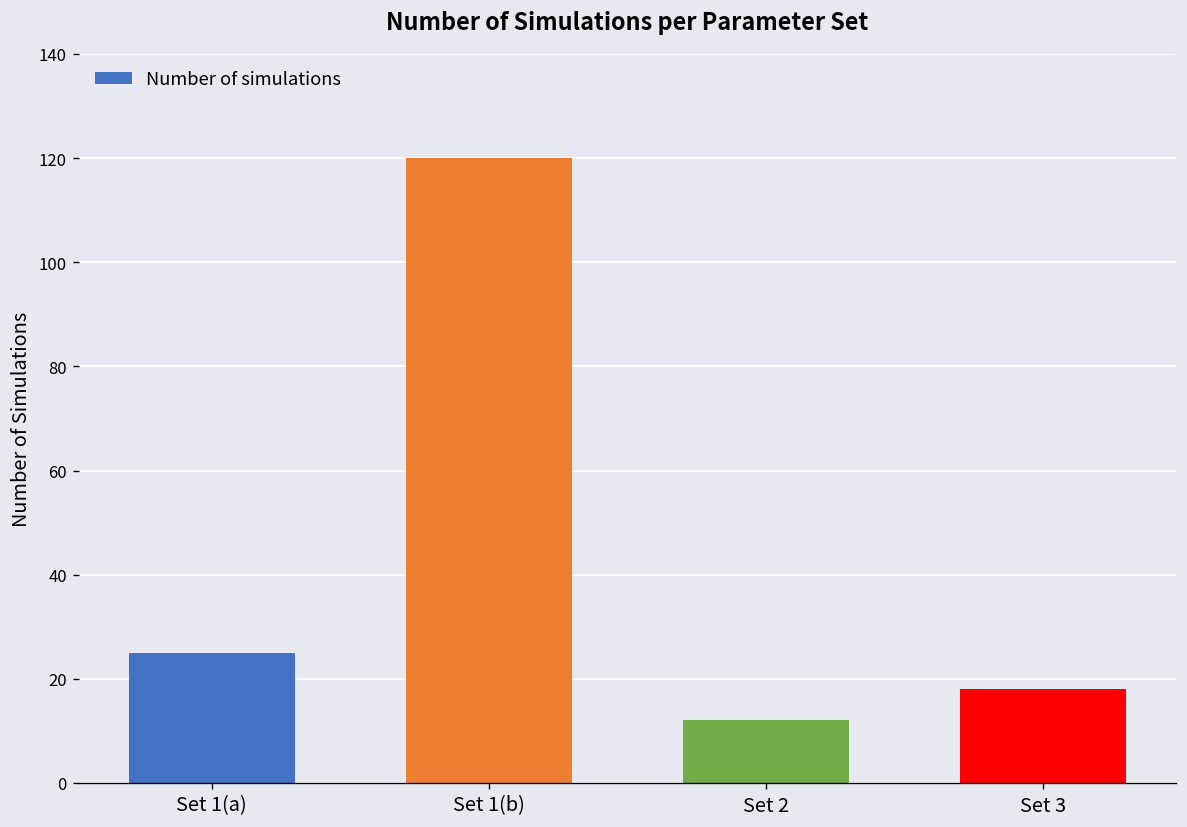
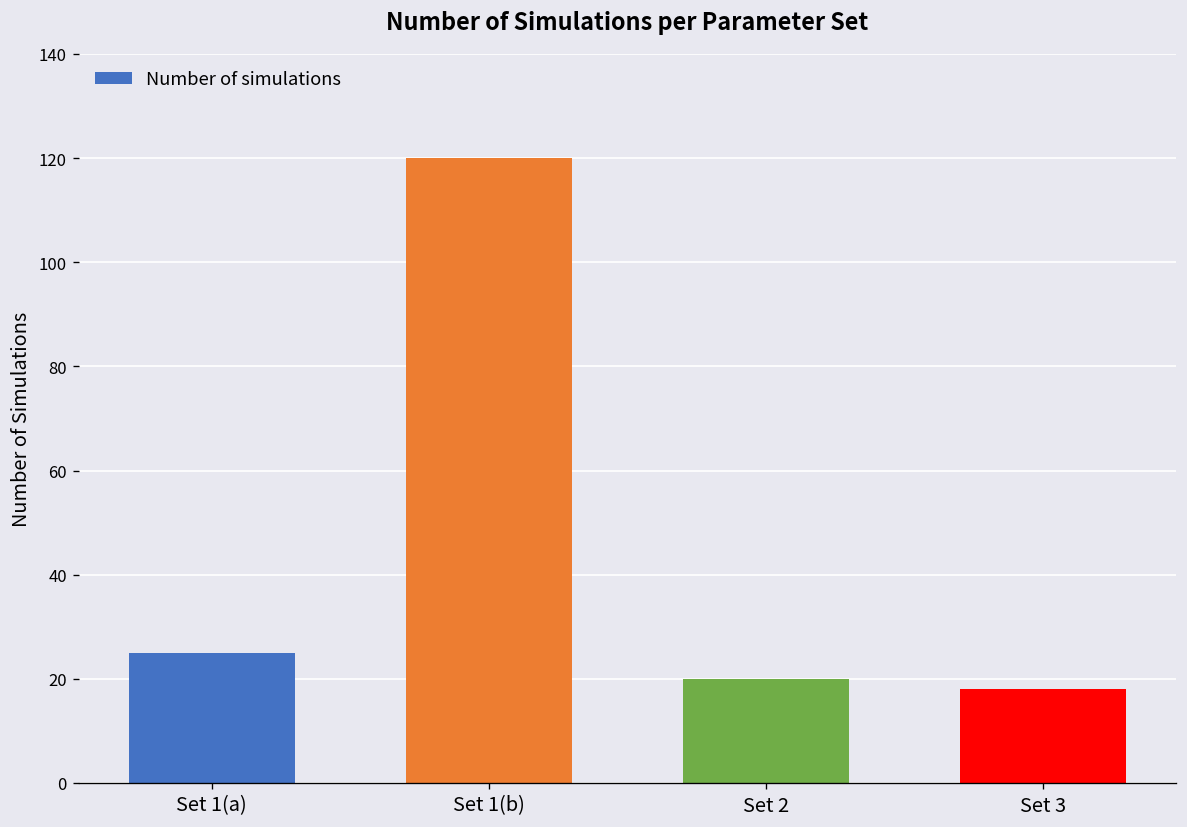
  {
    "Set 1(a)": 25,
    "Set 1(b)": 120,
-   "Set 2": 12,
+   "Set 2": 20,
    "Set 3": 18
  }
